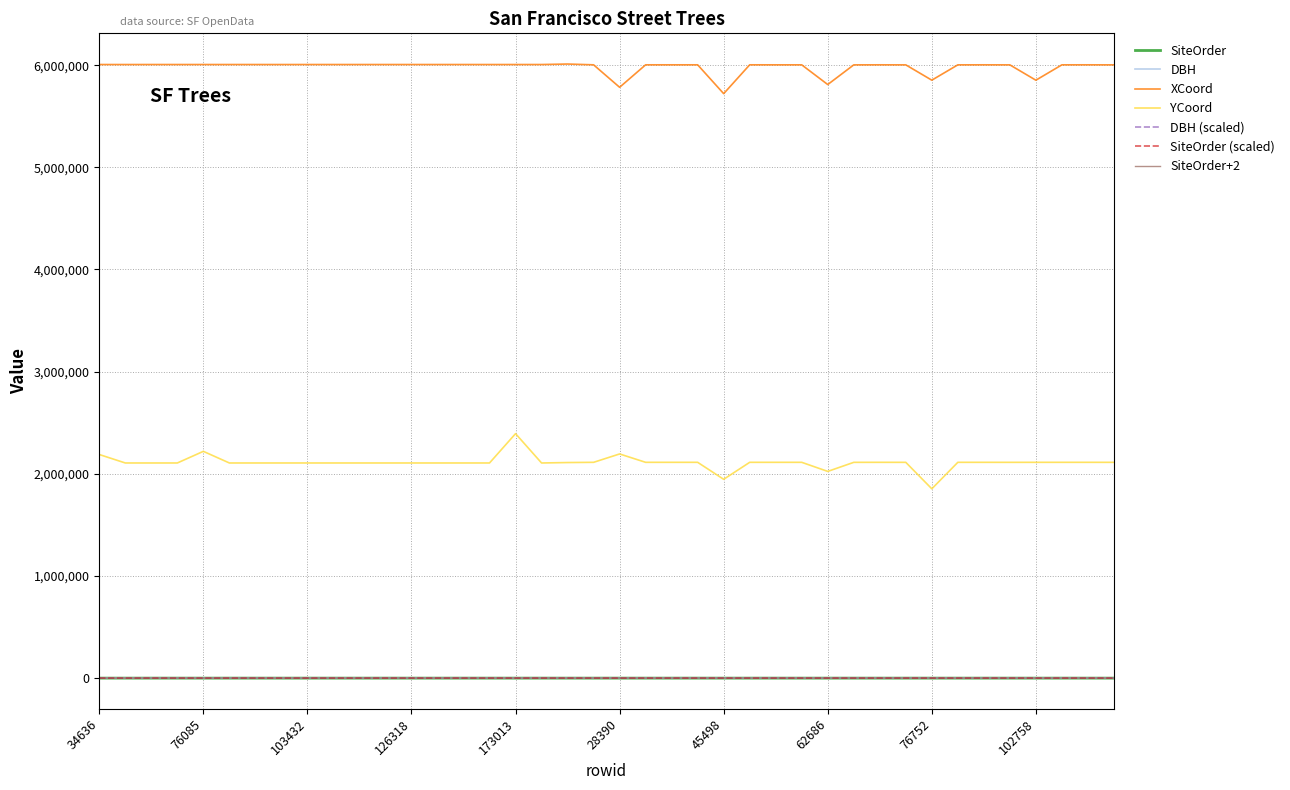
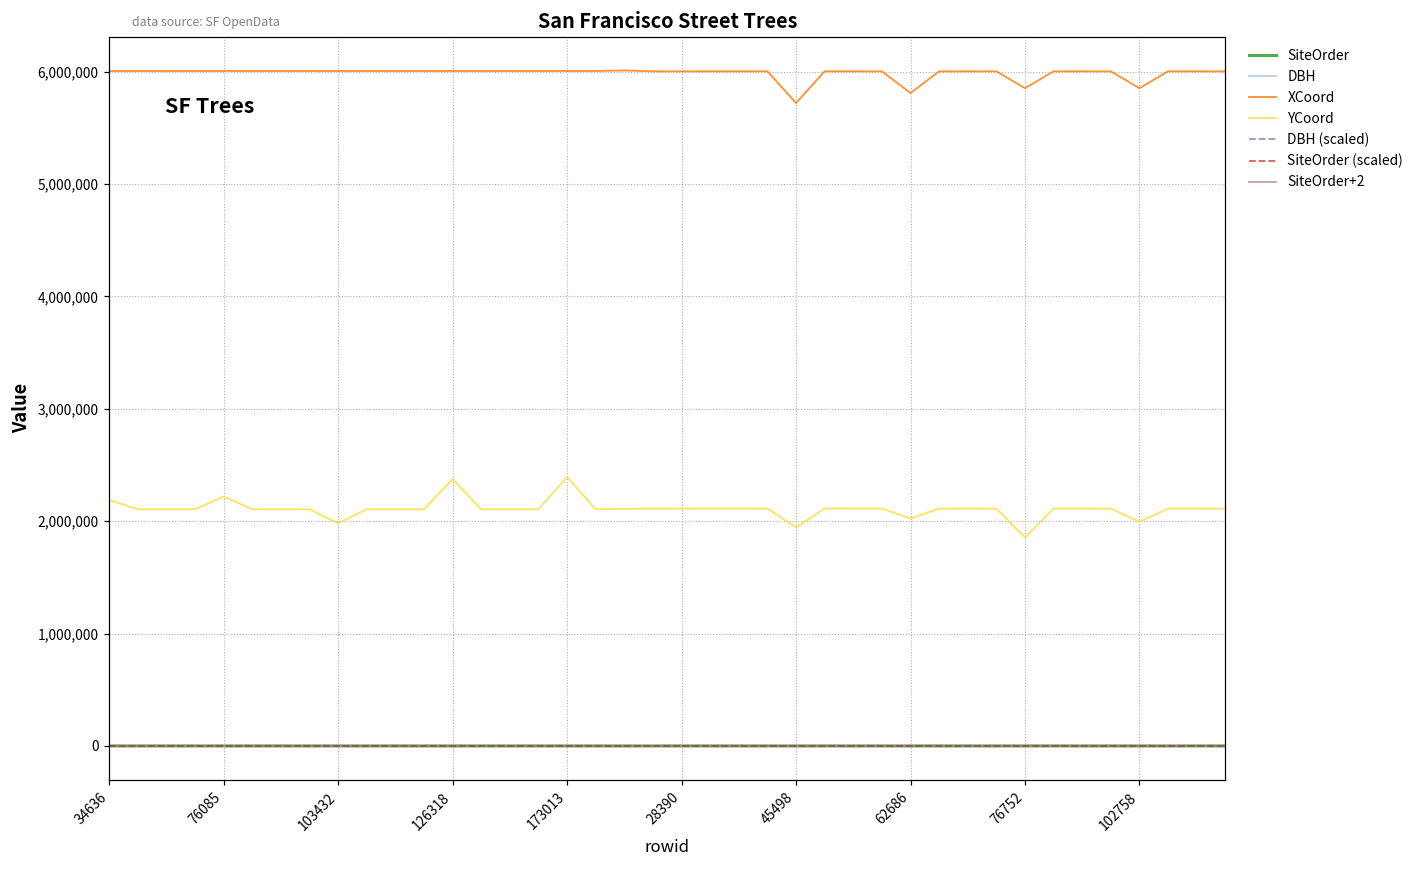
  {
    "SiteOrder+2": {
      "34636": "0",
      "76085": "0",
      "103432": "0",
      "126318": "0",
      "173013": "0",
      "28390": "0",
      "45498": "0",
      "62686": "0",
      "76752": "0",
      "102758": "0"
    },
    "XCoord": {
      "34636": "6,010,000",
      "76085": "6,010,000",
      "103432": "6,010,000",
      "126318": "6,010,000",
      "173013": "6,010,000",
-     "28390": "5,780,000",
+     "28390": "6,000,000",
      "45498": "5,720,000",
      "62686": "5,810,000",
      "76752": "5,850,000",
      "102758": "5,850,000"
    },
    "YCoord": {
      "34636": "2,190,000",
      "76085": "2,220,000",
-     "103432": "2,110,000",
-     "126318": "2,110,000",
+     "103432": "1,980,000",
+     "126318": "2,370,000",
      "173013": "2,390,000",
-     "28390": "2,190,000",
+     "28390": "2,110,000",
      "45498": "1,950,000",
      "62686": "2,020,000",
      "76752": "1,850,000",
-     "102758": "2,110,000"
+     "102758": "1,990,000"
    }
  }
